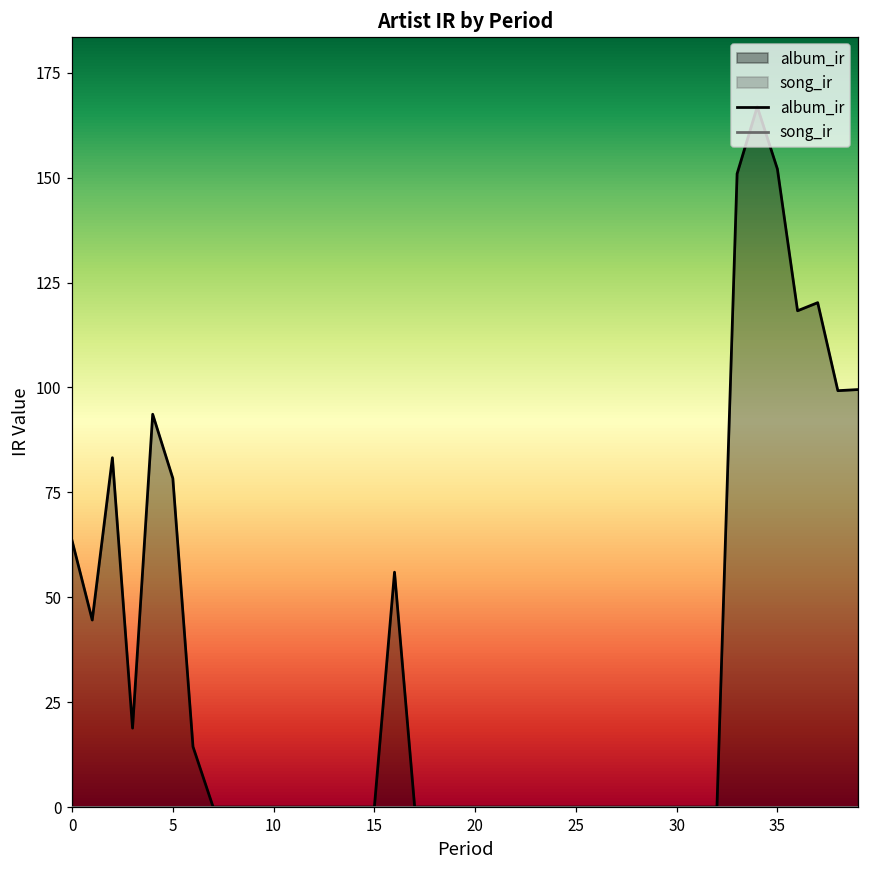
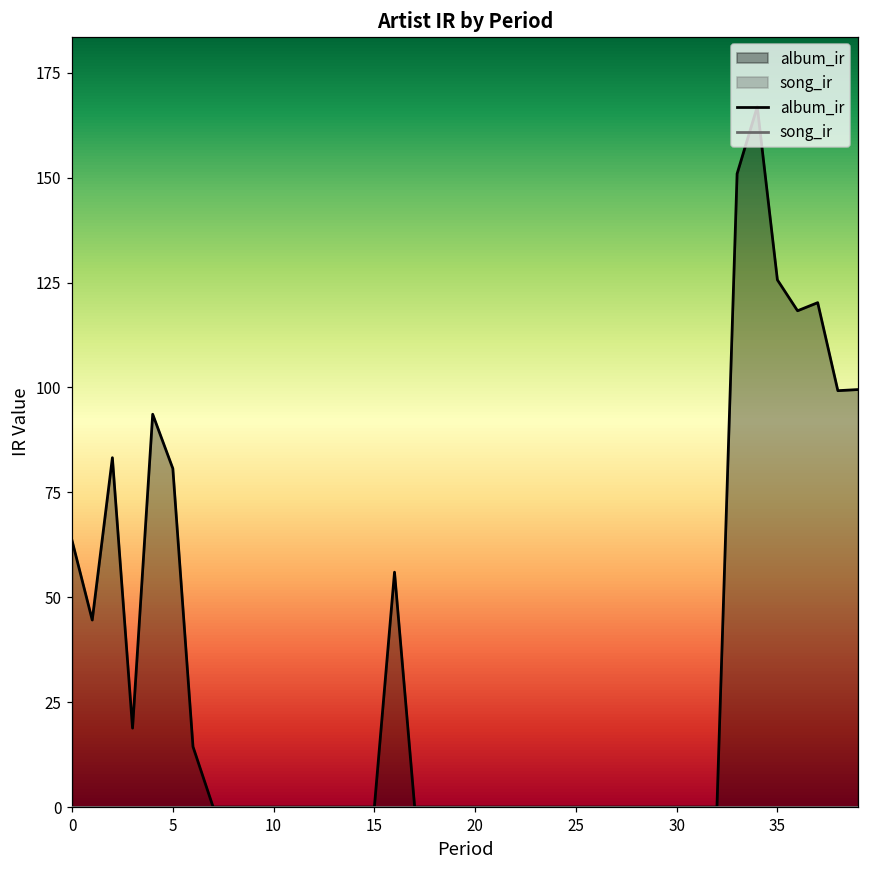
  {
    "album_ir": {
      "0": 63,
-     "5": 78,
-     "35": 152
+     "5": 81,
+     "35": 126
    },
    "song_ir": {
      "0": 0,
      "5": 0,
      "35": 0
    }
  }
